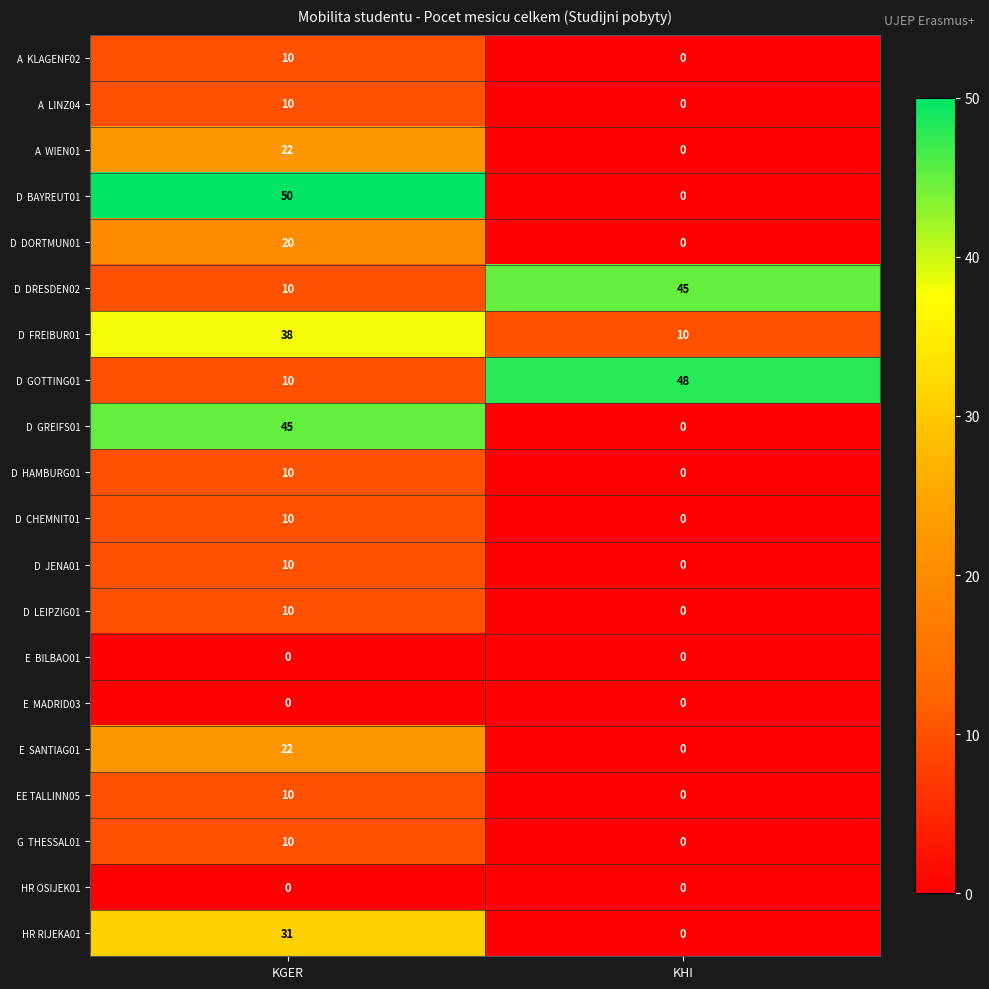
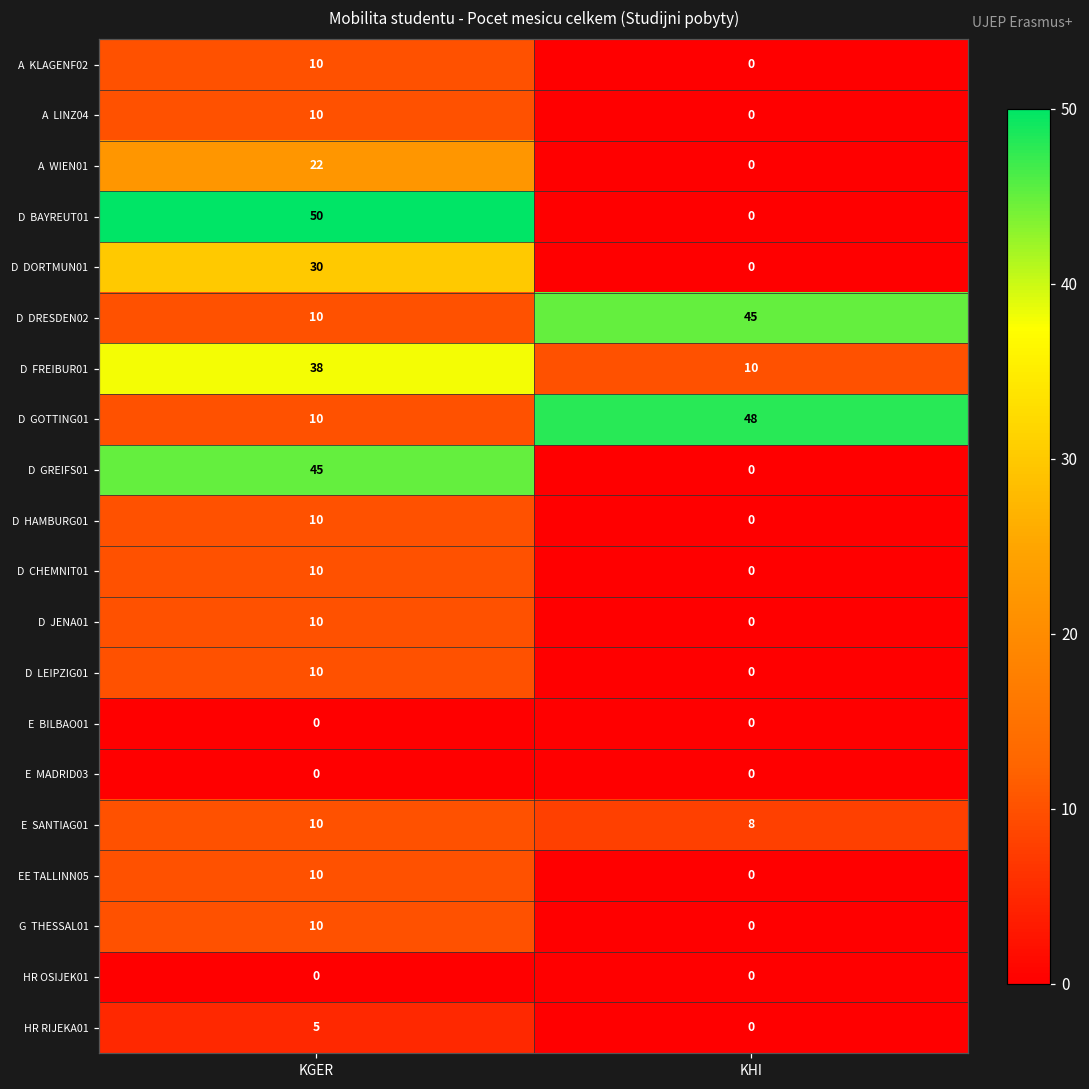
  {
    "A KLAGENF02": {
      "KGER": 10,
      "KHI": 0
    },
    "A LINZ04": {
      "KGER": 10,
      "KHI": 0
    },
    "A WIEN01": {
      "KGER": 22,
      "KHI": 0
    },
    "D BAYREUT01": {
      "KGER": 50,
      "KHI": 0
    },
    "D DORTMUN01": {
-     "KGER": 20,
+     "KGER": 30,
      "KHI": 0
    },
    "D DRESDEN02": {
      "KGER": 10,
      "KHI": 45
    },
    "D FREIBUR01": {
      "KGER": 38,
      "KHI": 10
    },
    "D GOTTING01": {
      "KGER": 10,
      "KHI": 48
    },
    "D GREIFS01": {
      "KGER": 45,
      "KHI": 0
    },
    "D HAMBURG01": {
      "KGER": 10,
      "KHI": 0
    },
    "D CHEMNIT01": {
      "KGER": 10,
      "KHI": 0
    },
    "D JENA01": {
      "KGER": 10,
      "KHI": 0
    },
    "D LEIPZIG01": {
      "KGER": 10,
      "KHI": 0
    },
    "E BILBAO01": {
      "KGER": 0,
      "KHI": 0
    },
    "E MADRID03": {
      "KGER": 0,
      "KHI": 0
    },
    "E SANTIAG01": {
-     "KGER": 22,
-     "KHI": 0
+     "KGER": 10,
+     "KHI": 8
    },
    "EE TALLINN05": {
      "KGER": 10,
      "KHI": 0
    },
    "G THESSAL01": {
      "KGER": 10,
      "KHI": 0
    },
    "HR OSIJEK01": {
      "KGER": 0,
      "KHI": 0
    },
    "HR RIJEKA01": {
-     "KGER": 31,
+     "KGER": 5,
      "KHI": 0
    }
  }
